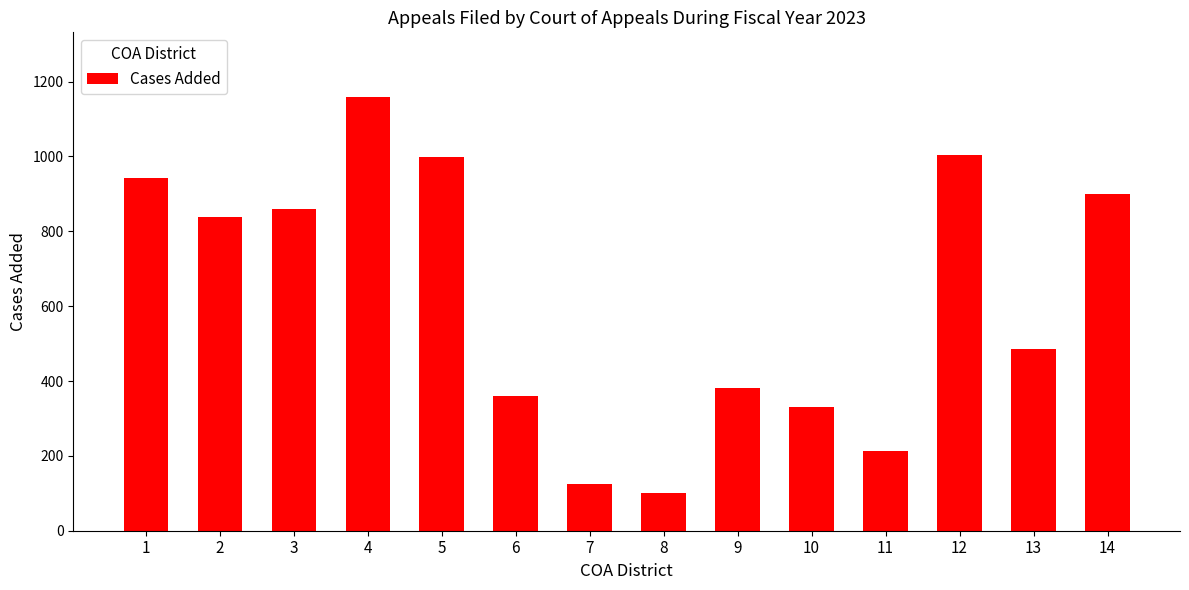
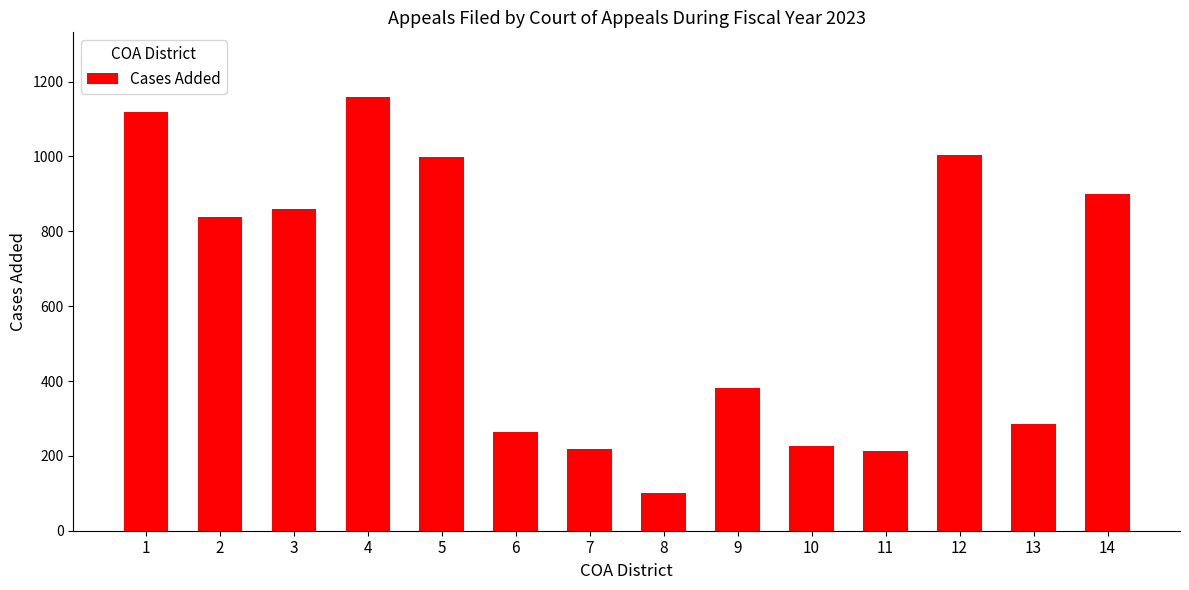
  {
-   "1": 940,
+   "1": 1120,
    "2": 840,
    "3": 860,
    "4": 1160,
    "5": 1000,
-   "6": 360,
-   "7": 130,
+   "6": 270,
+   "7": 220,
    "8": 100,
    "9": 380,
-   "10": 330,
+   "10": 230,
    "11": 210,
    "12": 1000,
-   "13": 490,
+   "13": 280,
    "14": 900
  }
